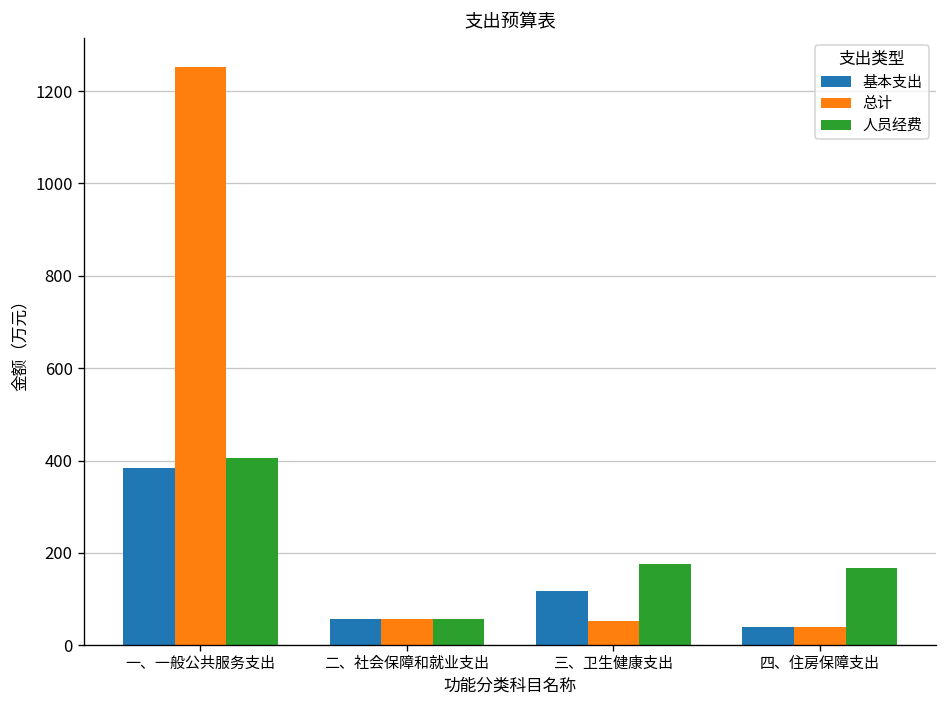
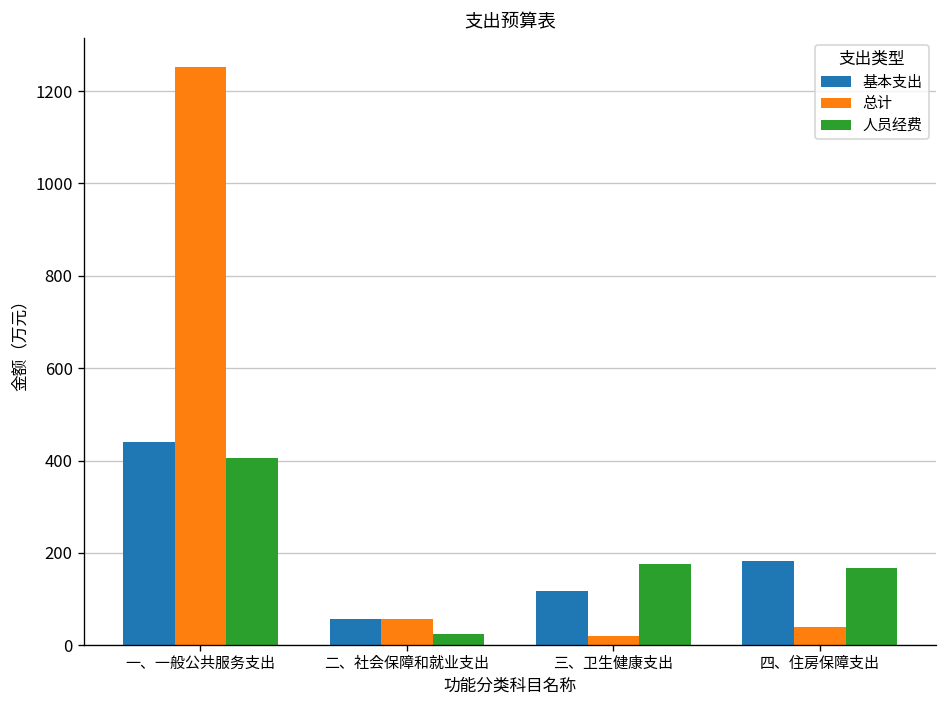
  {
    "基本支出": {
-     "一、一般公共服务支出": 380,
+     "一、一般公共服务支出": 440,
      "二、社会保障和就业支出": 60,
      "三、卫生健康支出": 120,
-     "四、住房保障支出": 40
+     "四、住房保障支出": 180
    },
    "总计": {
      "一、一般公共服务支出": 1250,
      "二、社会保障和就业支出": 60,
-     "三、卫生健康支出": 50,
+     "三、卫生健康支出": 20,
      "四、住房保障支出": 40
    },
    "人员经费": {
      "一、一般公共服务支出": 410,
-     "二、社会保障和就业支出": 60,
+     "二、社会保障和就业支出": 20,
      "三、卫生健康支出": 180,
      "四、住房保障支出": 170
    }
  }
